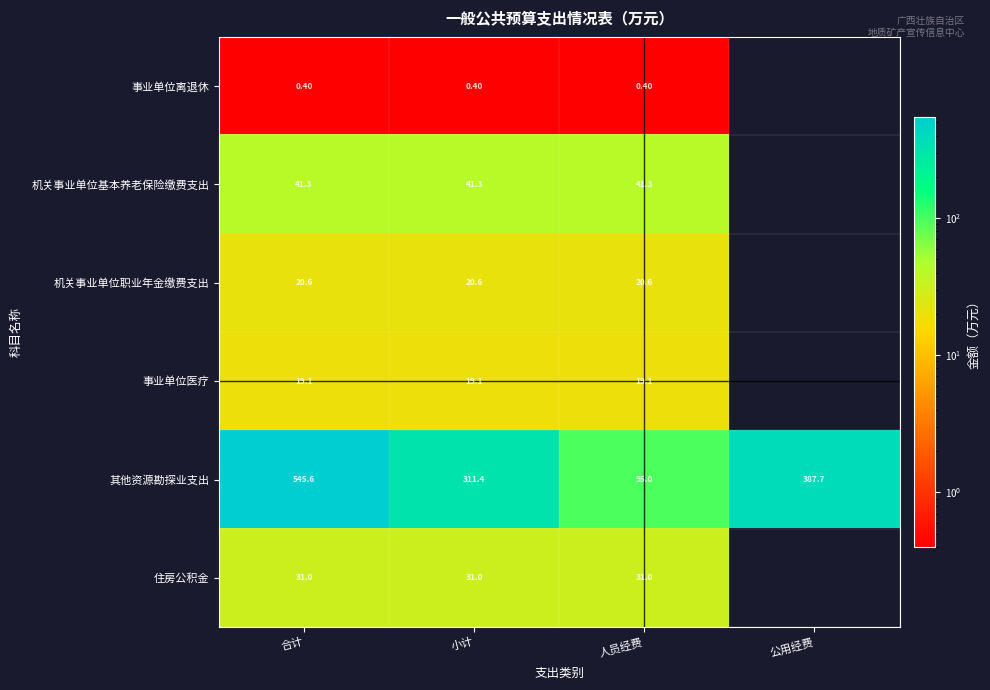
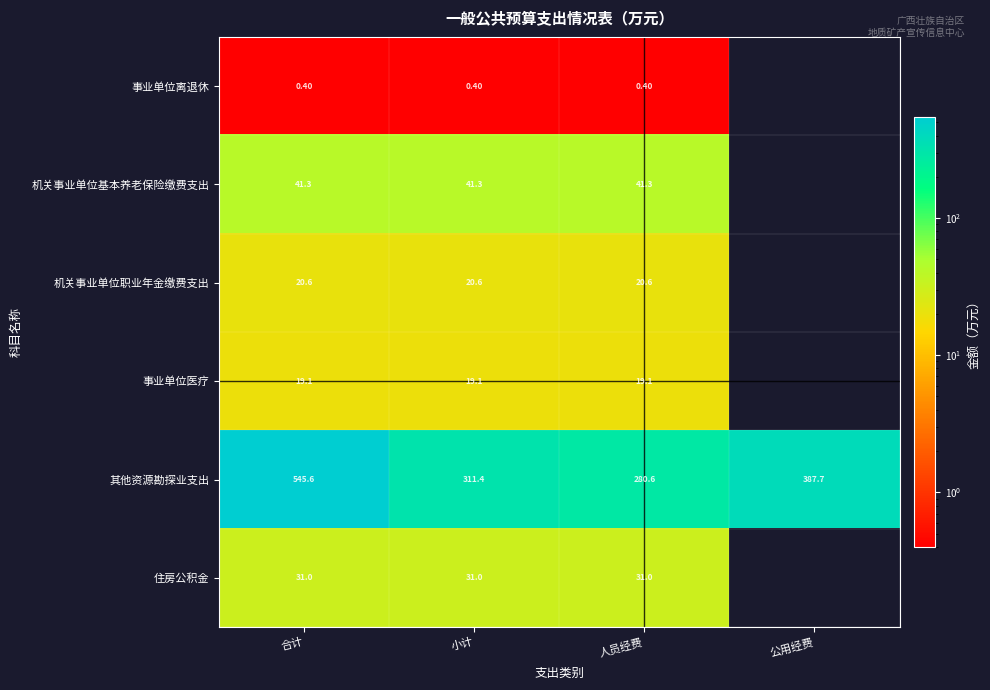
  {
    "事业单位离退休": {
      "合计": 0.40,
      "小计": 0.40,
      "人员经费": 0.40
    },
    "机关事业单位基本养老保险缴费支出": {
      "合计": 41.3,
      "小计": 41.3,
      "人员经费": 41.3
    },
    "机关事业单位职业年金缴费支出": {
      "合计": 20.6,
      "小计": 20.6,
      "人员经费": 20.6
    },
    "事业单位医疗": {
      "合计": 19.1,
      "小计": 19.1,
      "人员经费": 19.1
    },
    "其他资源勘探业支出": {
      "合计": 545.6,
      "小计": 311.4,
-     "人员经费": 95.0,
+     "人员经费": 280.6,
      "公用经费": 387.7
    },
    "住房公积金": {
      "合计": 31.0,
      "小计": 31.0,
      "人员经费": 31.0
    }
  }
